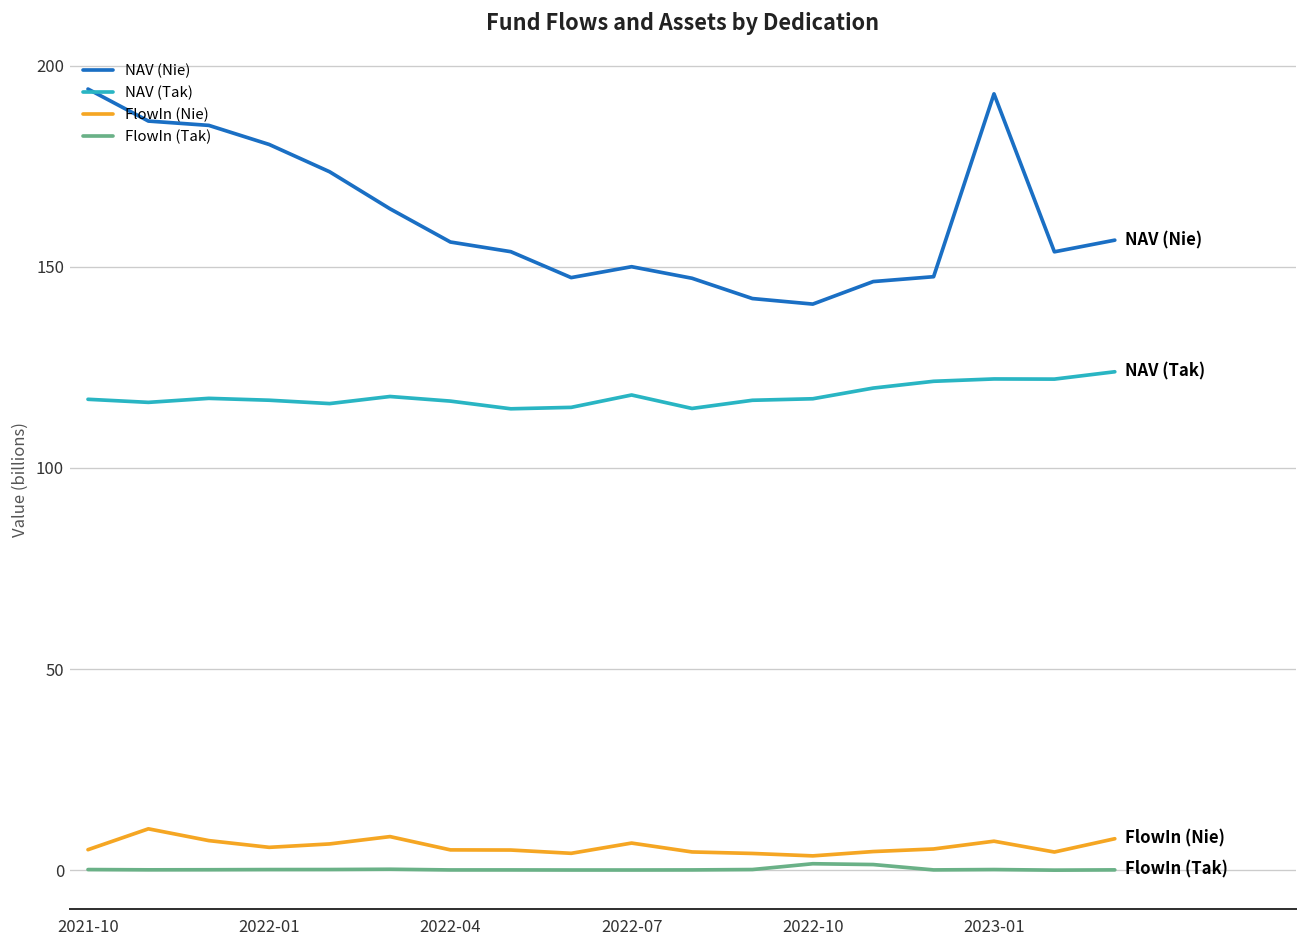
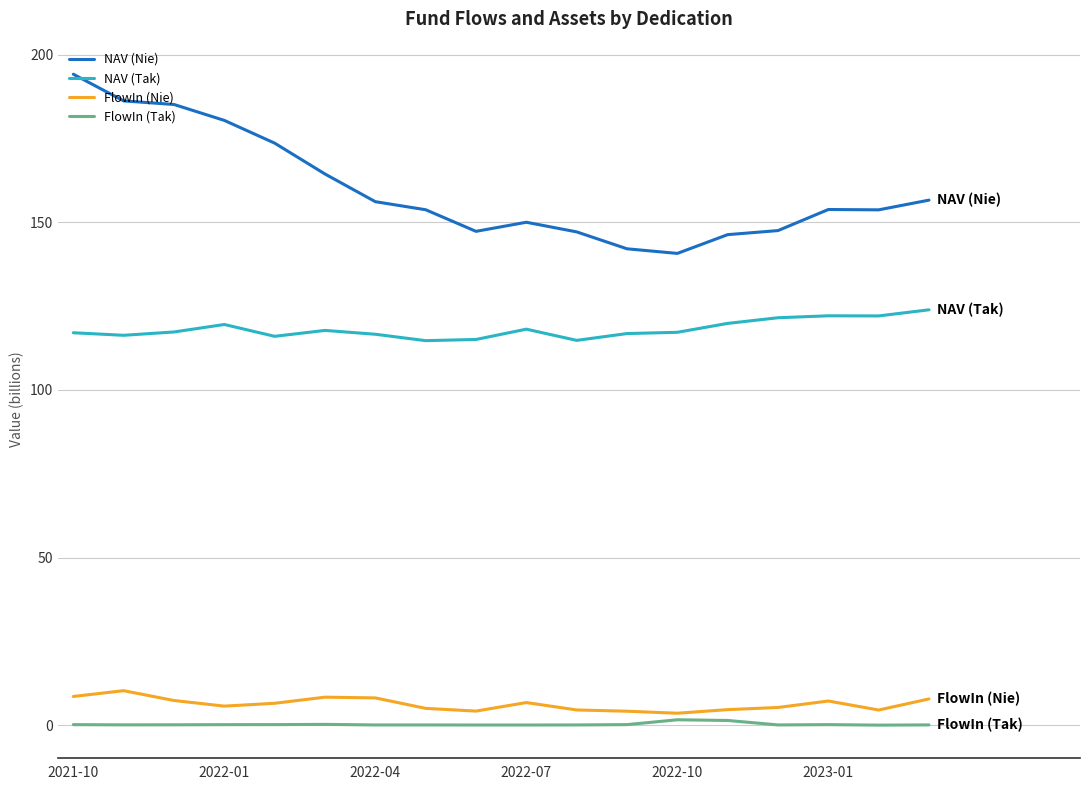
  {
    "NAV (Nie)": {
      "2021-10": 194,
      "2022-01": 180,
      "2022-04": 156,
      "2022-07": 150,
      "2022-10": 141,
-     "2023-01": 193
+     "2023-01": 154
    },
    "NAV (Tak)": {
      "2021-10": 117,
-     "2022-01": 117,
+     "2022-01": 120,
      "2022-04": 117,
      "2022-07": 118,
      "2022-10": 117,
      "2023-01": 122
    },
    "FlowIn (Nie)": {
-     "2021-10": 5,
+     "2021-10": 9,
      "2022-01": 6,
-     "2022-04": 5,
+     "2022-04": 8,
      "2022-07": 7,
      "2022-10": 4,
      "2023-01": 7
    },
    "FlowIn (Tak)": {
      "2021-10": 0,
      "2022-01": 0,
      "2022-04": 0,
      "2022-07": 0,
      "2022-10": 2,
      "2023-01": 0
    }
  }
